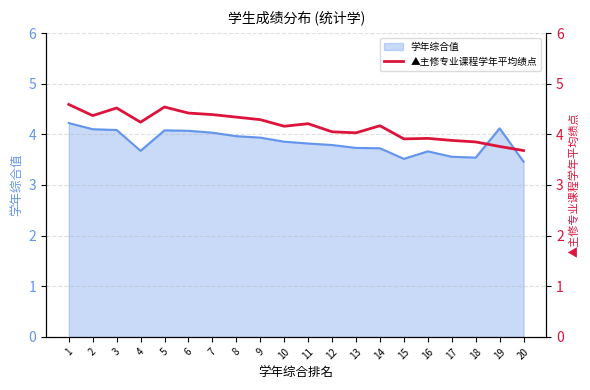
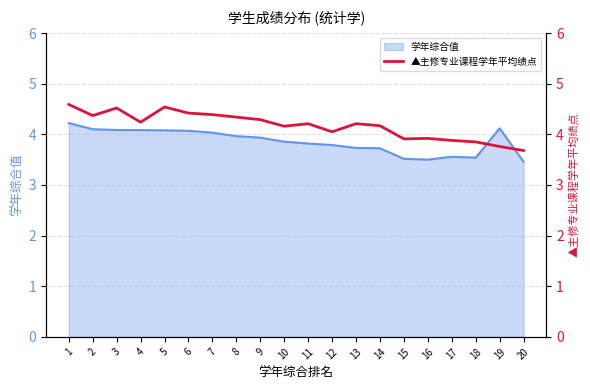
  {
    "学年综合值": {
      "1": 4.2,
      "2": 4.1,
      "3": 4.1,
-     "4": 3.7,
+     "4": 4.1,
      "5": 4.1,
      "6": 4.1,
      "7": 4.0,
      "8": 4.0,
      "9": 3.9,
      "10": 3.9,
      "11": 3.8,
      "12": 3.8,
      "13": 3.7,
      "14": 3.7,
      "15": 3.5,
-     "16": 3.7,
+     "16": 3.5,
      "17": 3.6,
      "18": 3.5,
      "19": 4.1,
      "20": 3.5
    },
    "▲主修专业课程学年平均绩点": {
      "1": 4.6,
      "2": 4.4,
      "3": 4.5,
      "4": 4.2,
      "5": 4.5,
      "6": 4.4,
      "7": 4.4,
      "8": 4.3,
      "9": 4.3,
      "10": 4.2,
      "11": 4.2,
      "12": 4.1,
-     "13": 4.0,
+     "13": 4.2,
      "14": 4.2,
      "15": 3.9,
      "16": 3.9,
      "17": 3.9,
      "18": 3.9,
      "19": 3.8,
      "20": 3.7
    }
  }
